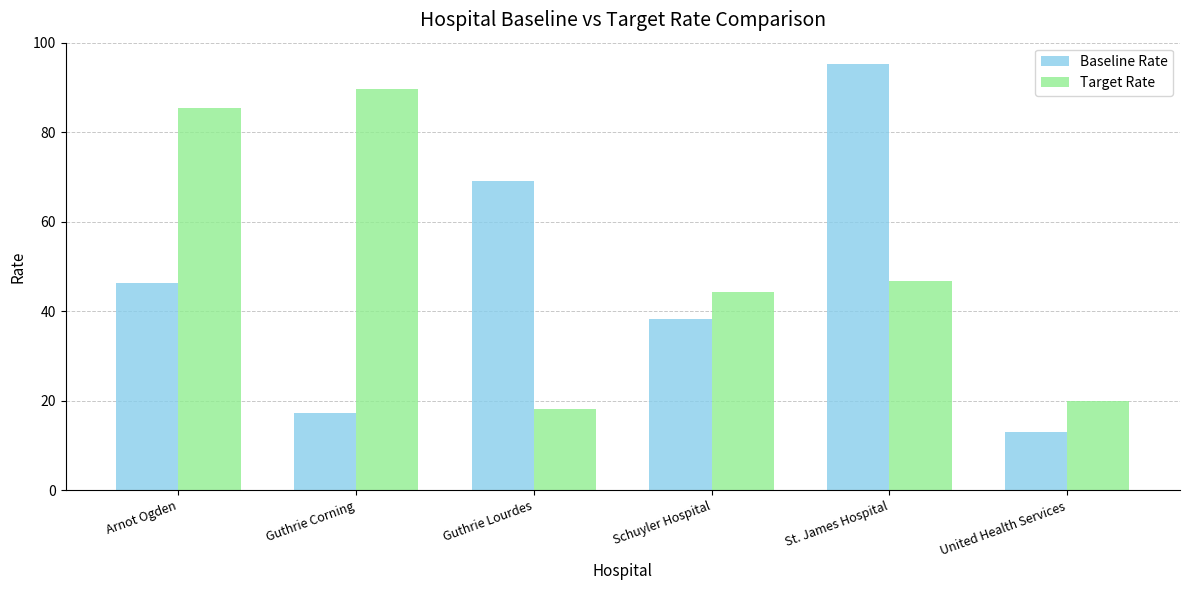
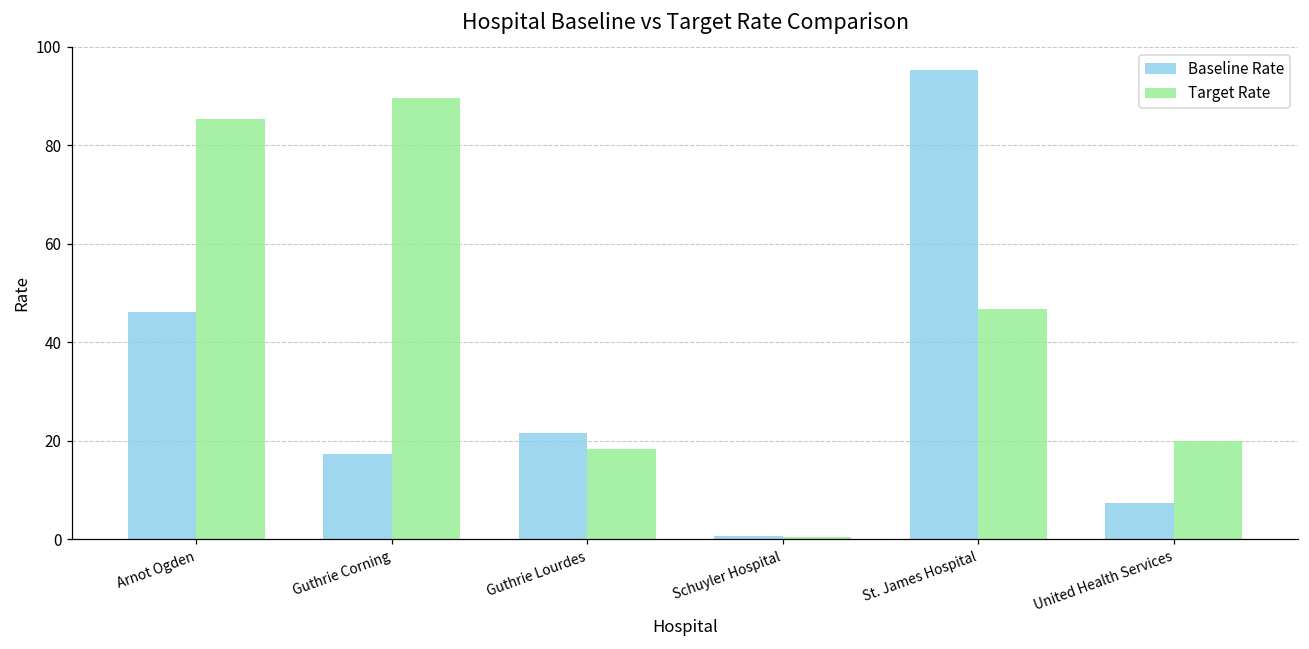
  {
    "Baseline Rate": {
      "Arnot Ogden": 46,
      "Guthrie Corning": 17,
-     "Guthrie Lourdes": 69,
-     "Schuyler Hospital": 38,
+     "Guthrie Lourdes": 22,
+     "Schuyler Hospital": 1,
      "St. James Hospital": 95,
-     "United Health Services": 13
+     "United Health Services": 7
    },
    "Target Rate": {
      "Arnot Ogden": 85,
      "Guthrie Corning": 90,
      "Guthrie Lourdes": 18,
-     "Schuyler Hospital": 44,
+     "Schuyler Hospital": 1,
      "St. James Hospital": 47,
      "United Health Services": 20
    }
  }
